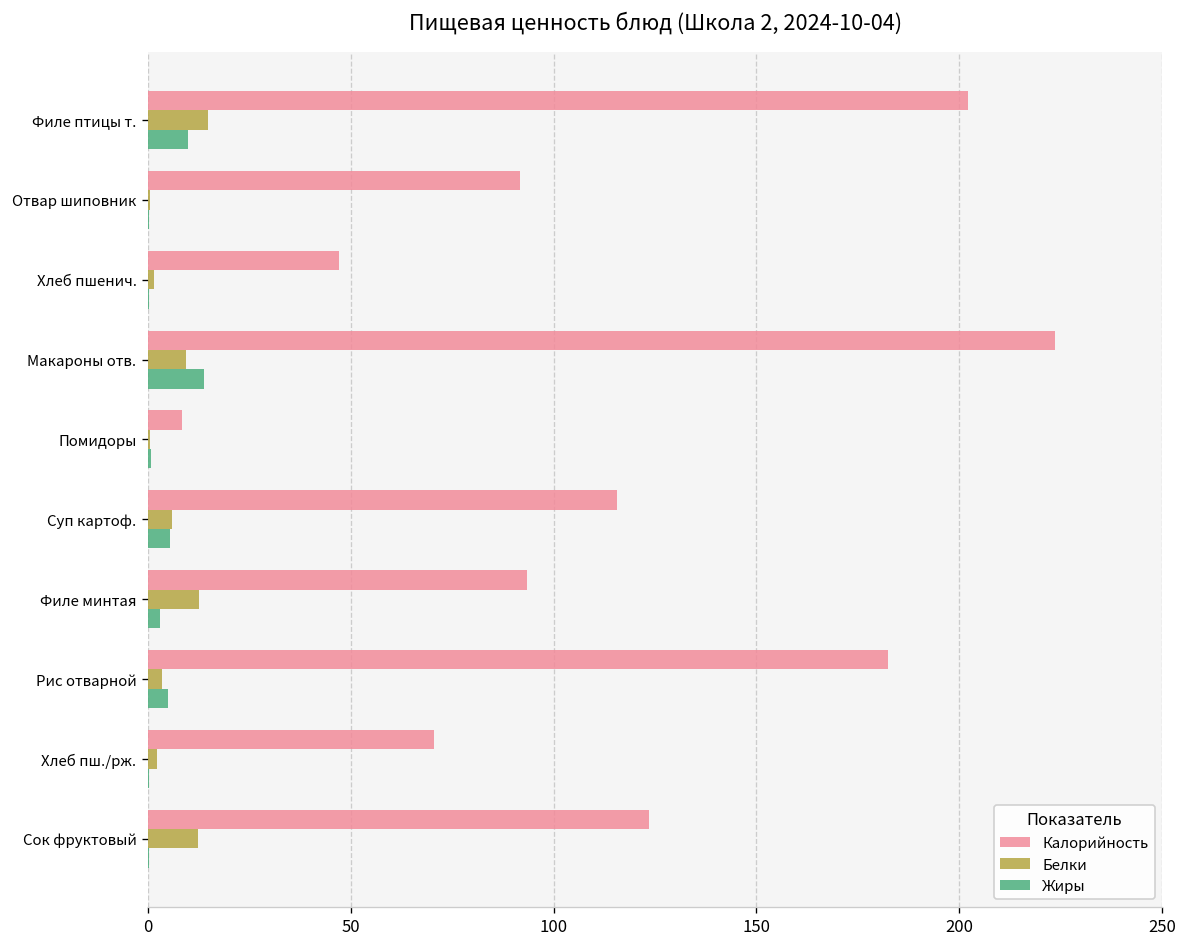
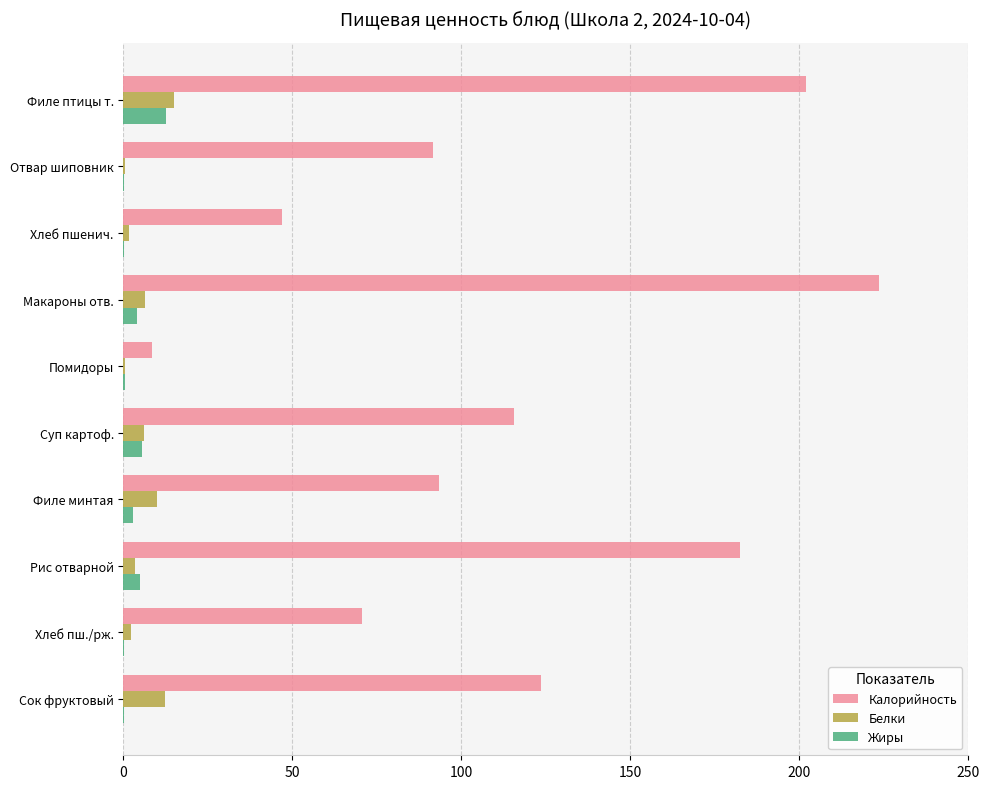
  {
    "Калорийность": {
      "Филе птицы т.": 202,
      "Отвар шиповник": 92,
      "Хлеб пшенич.": 47,
      "Макароны отв.": 224,
      "Помидоры": 8,
      "Суп картоф.": 116,
      "Филе минтая": 94,
      "Рис отварной": 182,
      "Хлеб пш./рж.": 71,
      "Сок фруктовый": 124
    },
    "Белки": {
      "Филе птицы т.": 15,
      "Хлеб пшенич.": 2,
-     "Макароны отв.": 9,
+     "Макароны отв.": 6,
      "Суп картоф.": 6,
-     "Филе минтая": 12,
+     "Филе минтая": 10,
      "Рис отварной": 3,
      "Хлеб пш./рж.": 2,
      "Сок фруктовый": 12
    },
    "Жиры": {
-     "Филе птицы т.": 10,
-     "Макароны отв.": 14,
+     "Филе птицы т.": 13,
+     "Макароны отв.": 4,
      "Суп картоф.": 5,
      "Филе минтая": 3,
      "Рис отварной": 5
    }
  }
